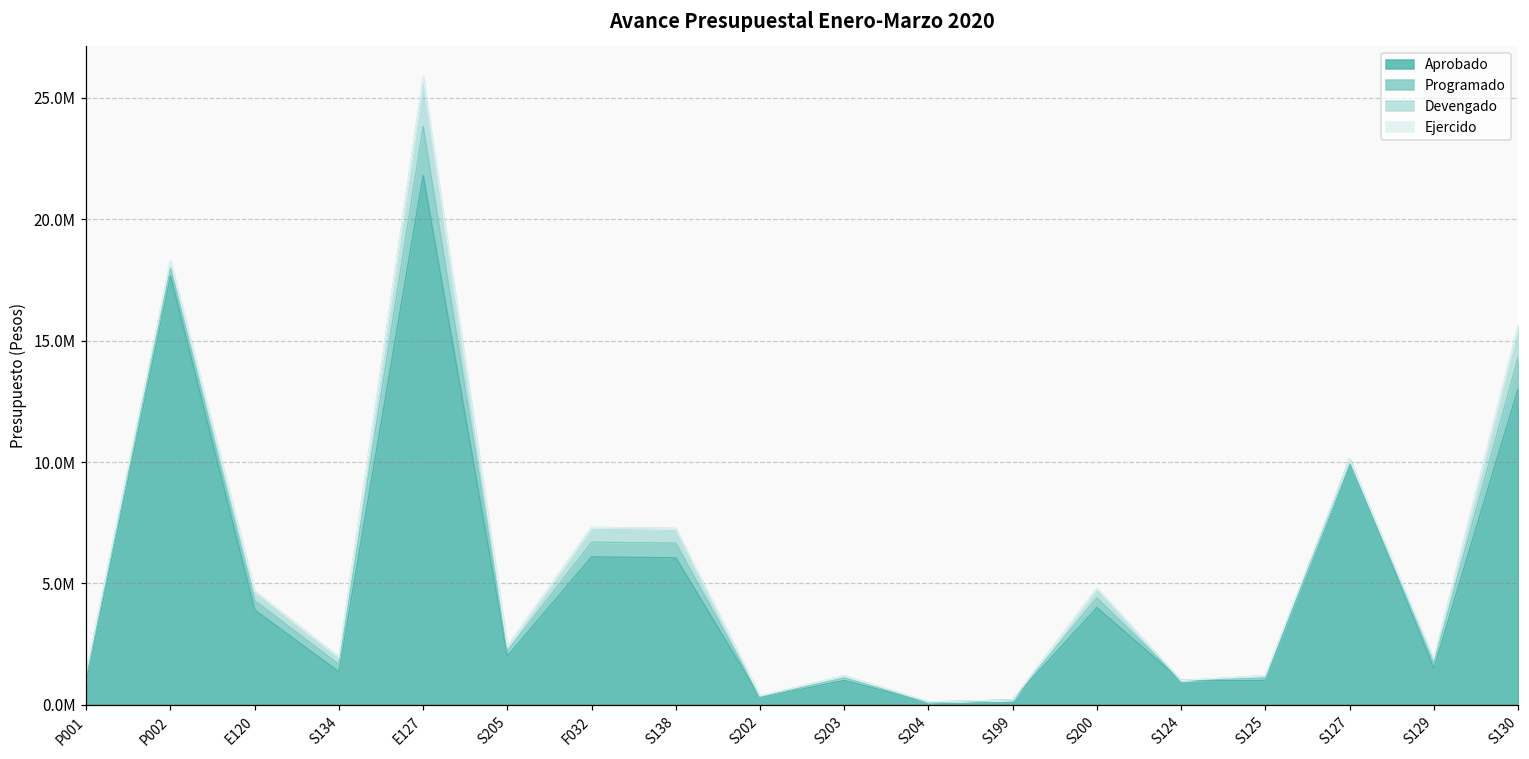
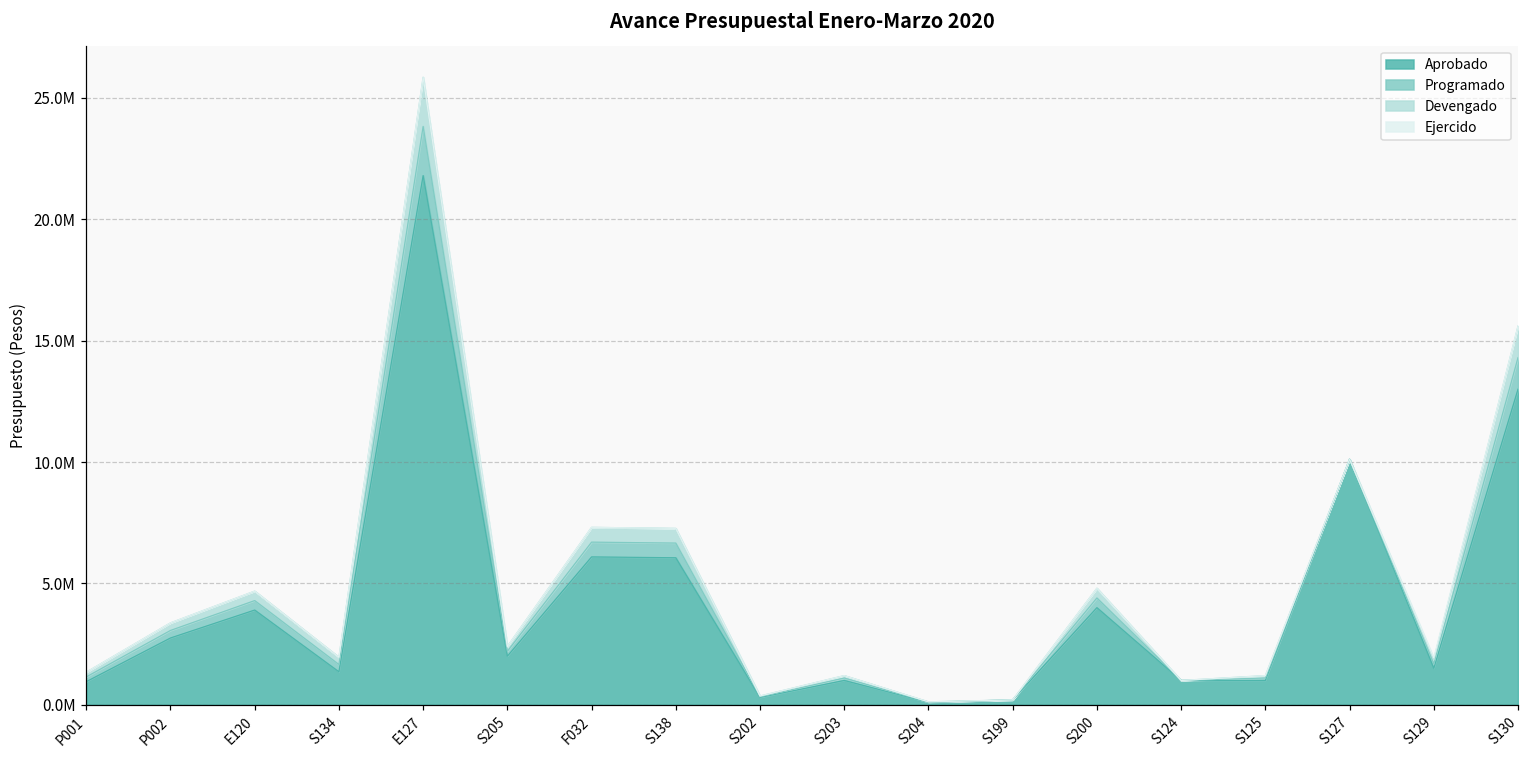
  {
    "Aprobado": {
      "P001": 1000000,
-     "P002": 17700000,
+     "P002": 2800000,
      "E120": 3900000,
      "S134": 1400000,
      "E127": 21800000,
      "S205": 2000000,
      "F032": 6100000,
      "S138": 6100000,
      "S200": 4000000,
      "S129": 1500000,
      "S130": 13000000
    }
  }
